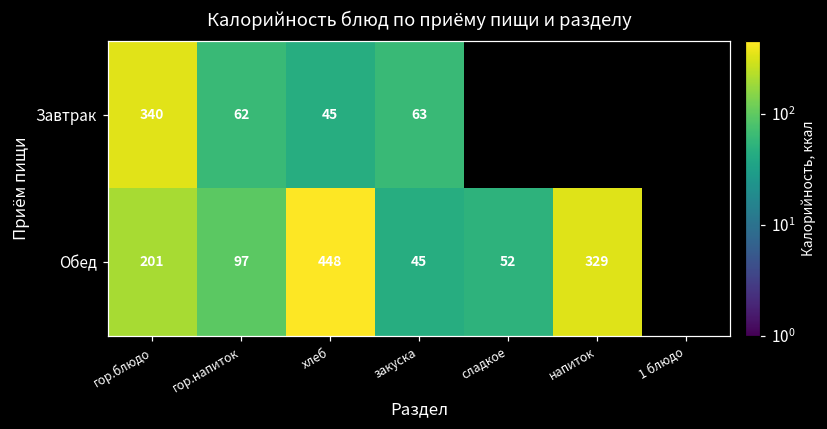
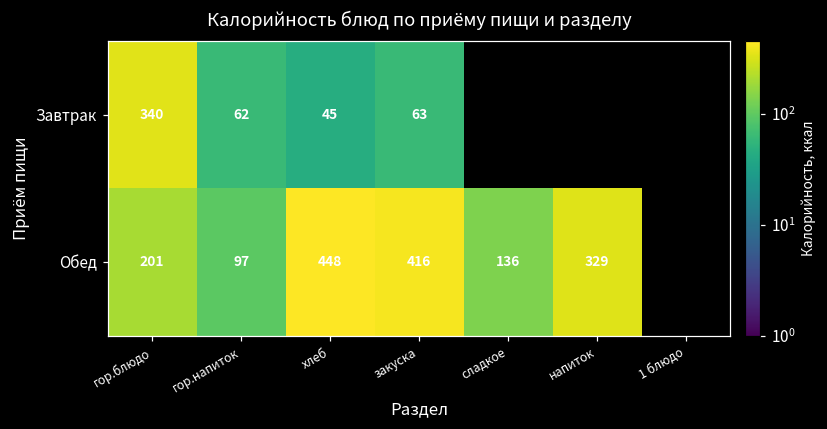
  {
    "Завтрак": {
      "гор.блюдо": 340,
      "гор.напиток": 62,
      "хлеб": 45,
      "закуска": 63
    },
    "Обед": {
      "гор.блюдо": 201,
      "гор.напиток": 97,
      "хлеб": 448,
-     "закуска": 45,
-     "сладкое": 52,
+     "закуска": 416,
+     "сладкое": 136,
      "напиток": 329
    }
  }
